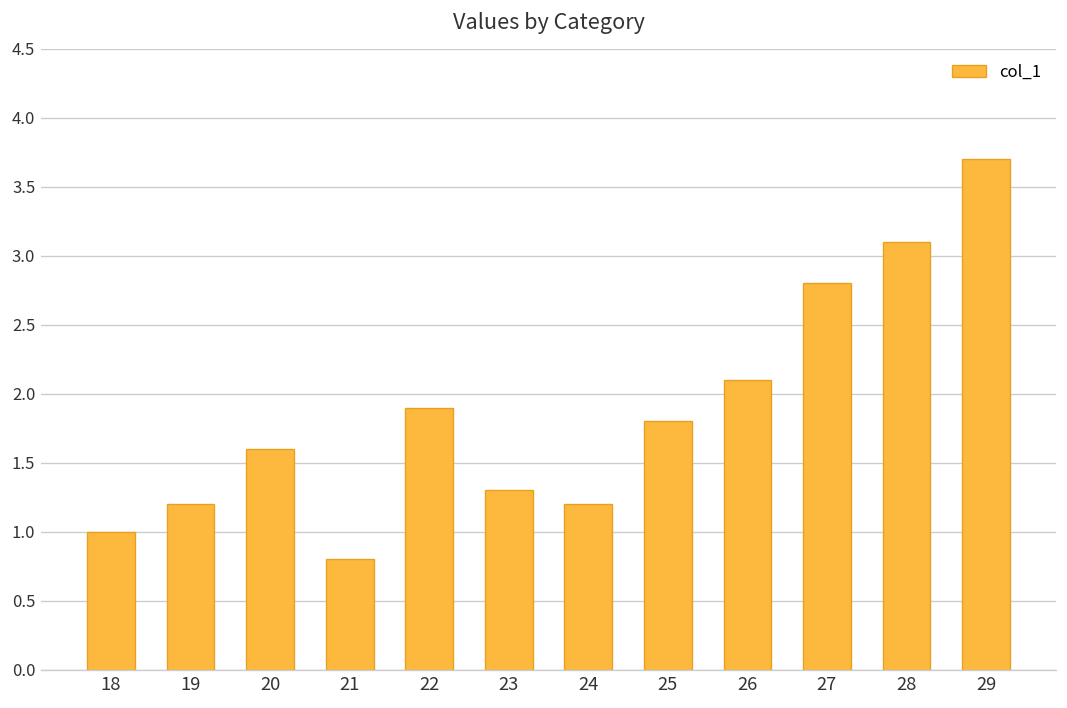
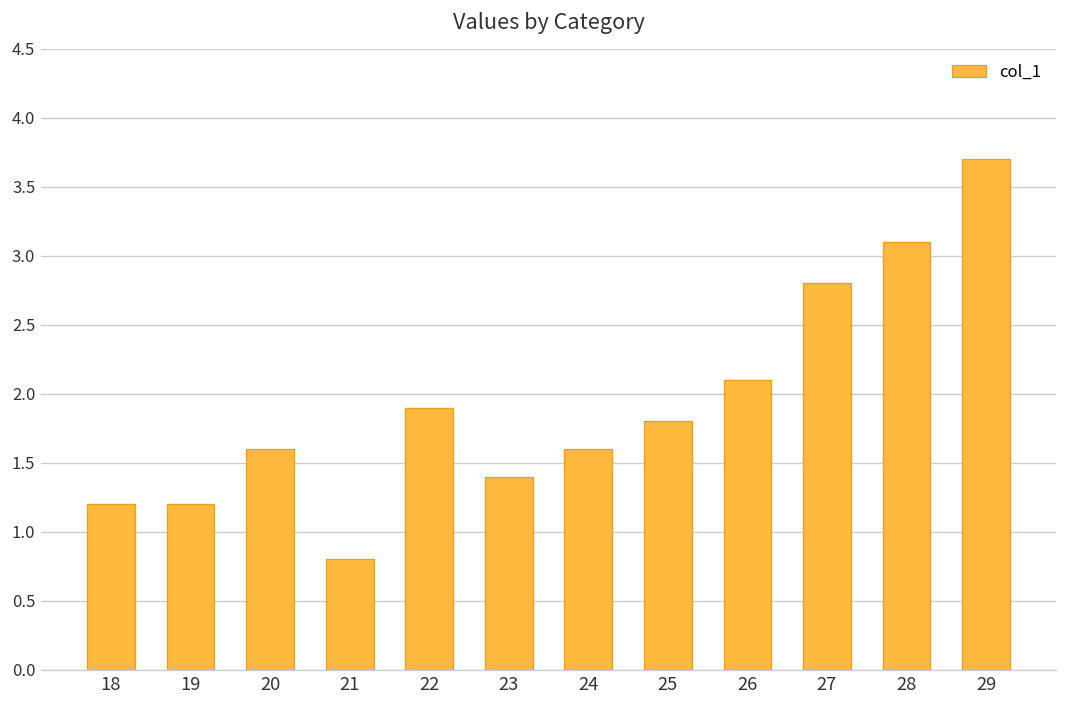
  {
-   "18": 1.0,
+   "18": 1.2,
    "19": 1.2,
    "20": 1.6,
    "21": 0.8,
    "22": 1.9,
-   "23": 1.3,
-   "24": 1.2,
+   "23": 1.4,
+   "24": 1.6,
    "25": 1.8,
    "26": 2.1,
    "27": 2.8,
    "28": 3.1,
    "29": 3.7
  }
